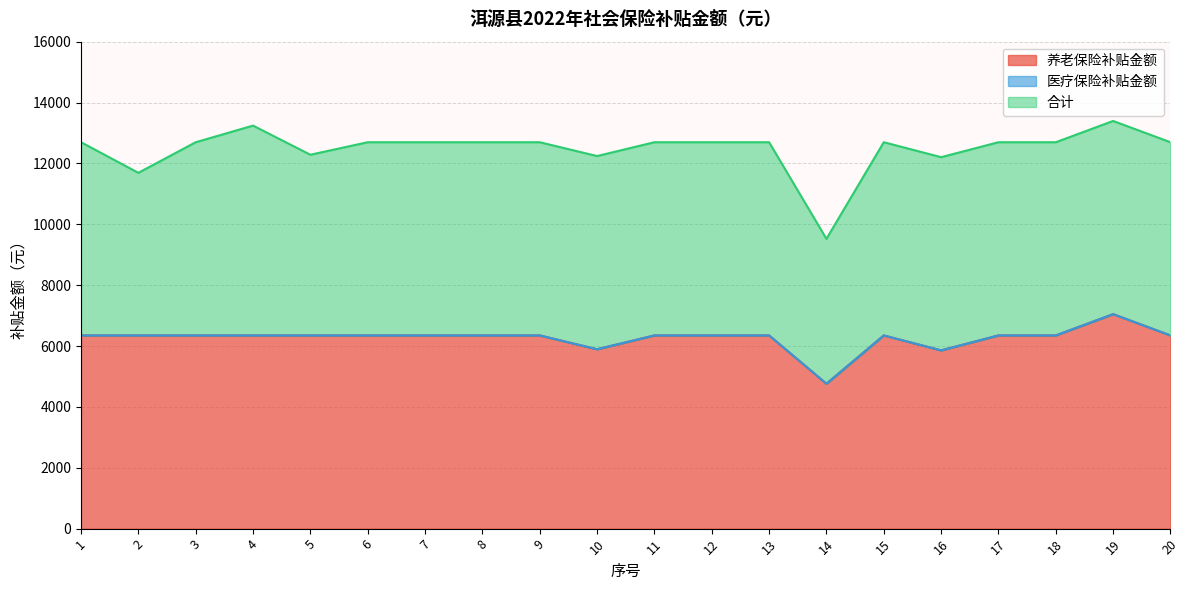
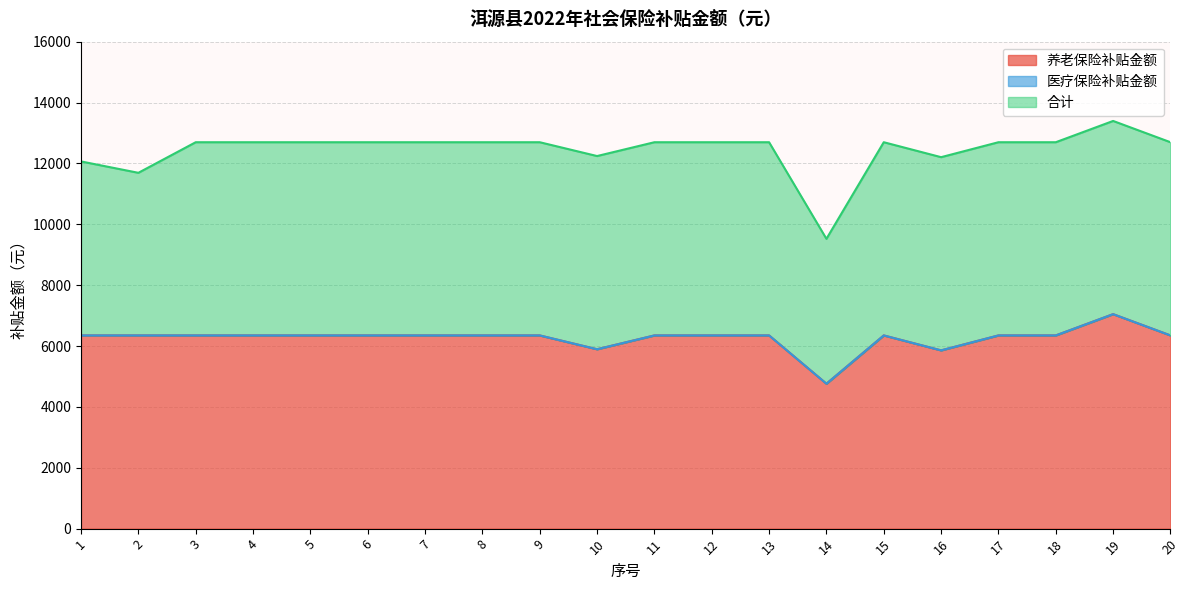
  {
    "医疗保险补贴金额": {
      "1": 6300,
      "2": 6300,
      "3": 6300,
      "4": 6300,
      "5": 6300,
      "6": 6300,
      "7": 6300,
      "8": 6300,
      "9": 6300,
      "10": 5900,
      "11": 6300,
      "12": 6300,
      "13": 6300,
      "14": 4800,
      "15": 6300,
      "16": 5900,
      "17": 6300,
      "18": 6300,
      "19": 7000,
      "20": 6300
    },
    "合计": {
-     "1": 6300,
+     "1": 5700,
      "2": 5300,
      "3": 6300,
-     "4": 6900,
-     "5": 5900,
+     "4": 6300,
+     "5": 6300,
      "6": 6300,
      "7": 6300,
      "8": 6300,
      "9": 6300,
      "10": 6300,
      "11": 6300,
      "12": 6300,
      "13": 6300,
      "14": 4800,
      "15": 6300,
      "16": 6300,
      "17": 6300,
      "18": 6300,
      "19": 6300,
      "20": 6300
    }
  }
